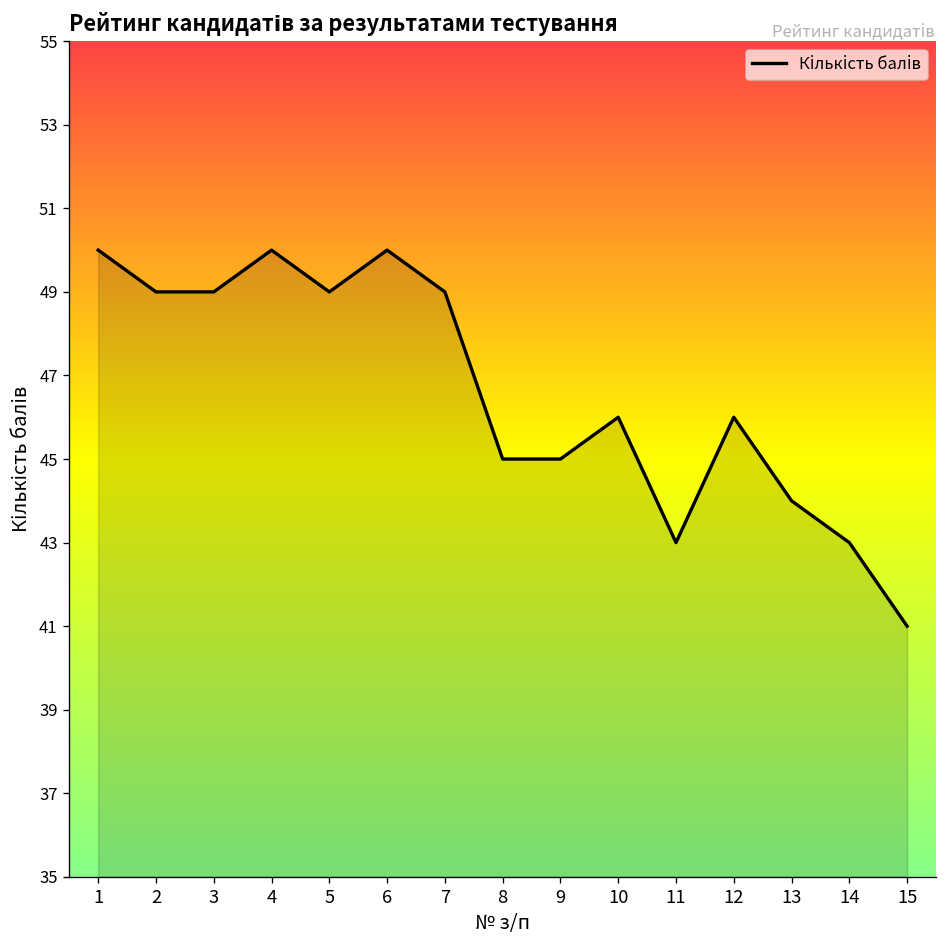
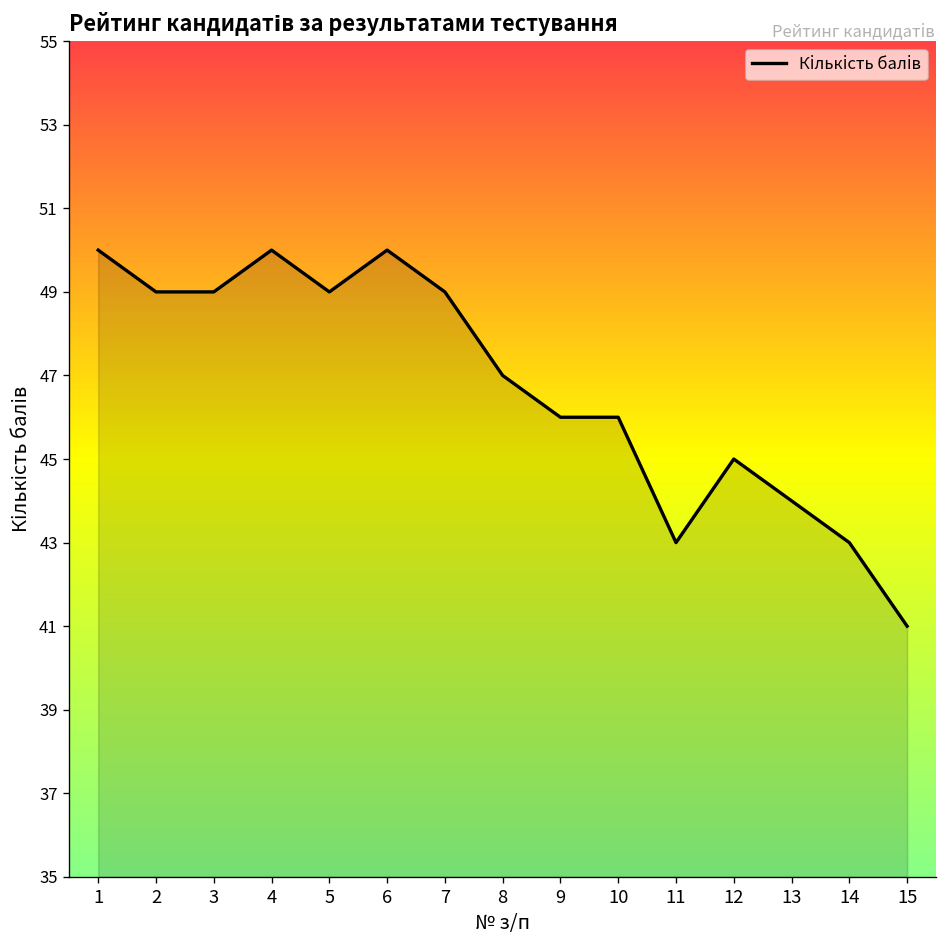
  {
    "1": 50,
    "2": 49,
    "3": 49,
    "4": 50,
    "5": 49,
    "6": 50,
    "7": 49,
-   "8": 45,
-   "9": 45,
+   "8": 47,
+   "9": 46,
    "10": 46,
    "11": 43,
-   "12": 46,
+   "12": 45,
    "13": 44,
    "14": 43,
    "15": 41
  }
